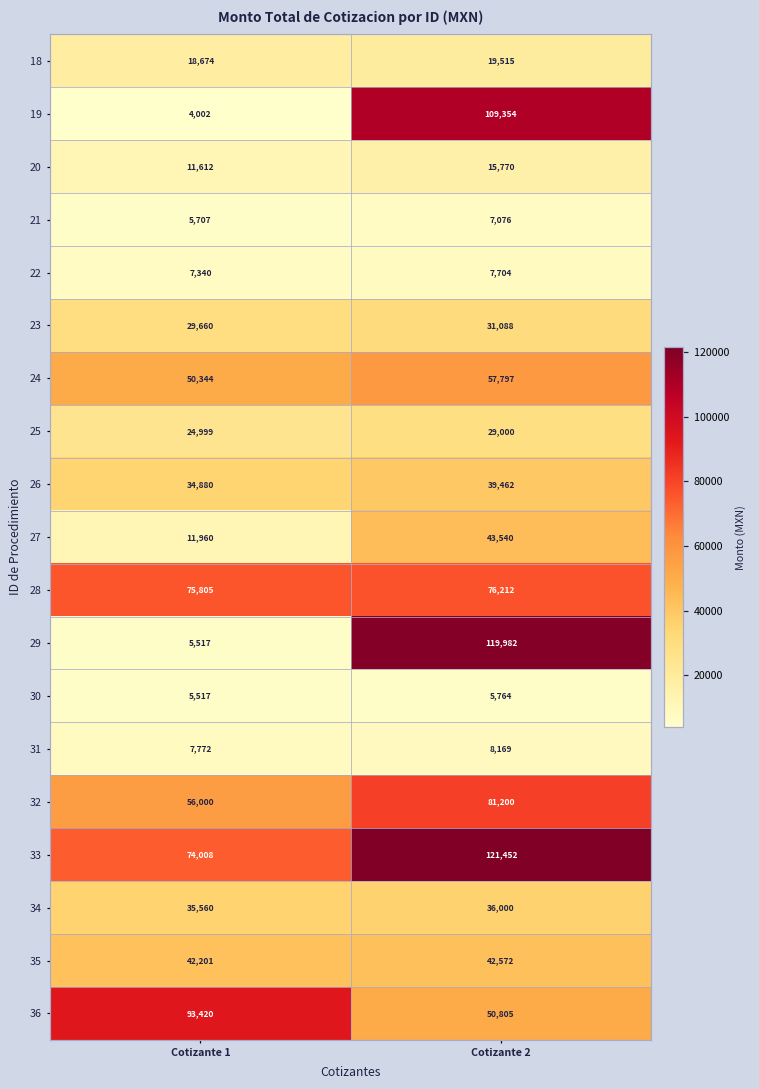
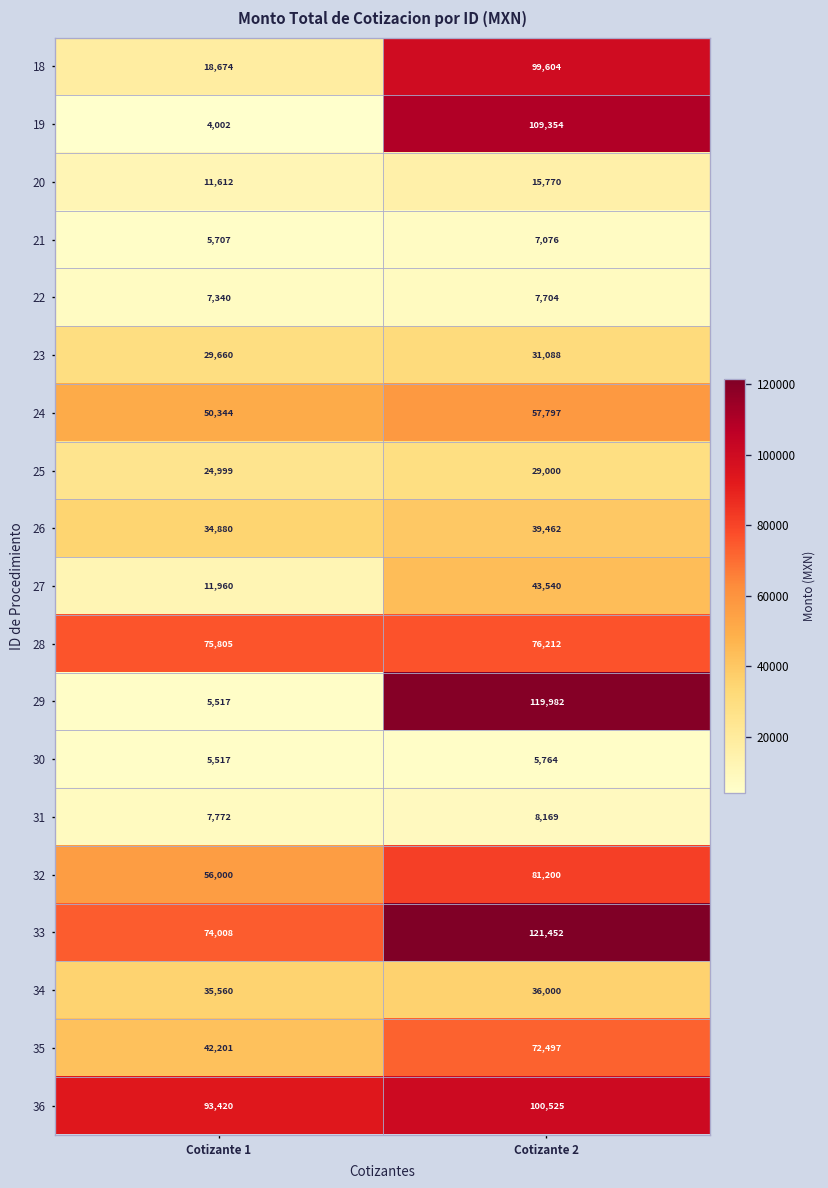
  {
    "18": {
      "Cotizante 1": "18,674",
-     "Cotizante 2": "19,515"
+     "Cotizante 2": "99,604"
    },
    "19": {
      "Cotizante 1": "4,002",
      "Cotizante 2": "109,354"
    },
    "20": {
      "Cotizante 1": "11,612",
      "Cotizante 2": "15,770"
    },
    "21": {
      "Cotizante 1": "5,707",
      "Cotizante 2": "7,076"
    },
    "22": {
      "Cotizante 1": "7,340",
      "Cotizante 2": "7,704"
    },
    "23": {
      "Cotizante 1": "29,660",
      "Cotizante 2": "31,088"
    },
    "24": {
      "Cotizante 1": "50,344",
      "Cotizante 2": "57,797"
    },
    "25": {
      "Cotizante 1": "24,999",
      "Cotizante 2": "29,000"
    },
    "26": {
      "Cotizante 1": "34,880",
      "Cotizante 2": "39,462"
    },
    "27": {
      "Cotizante 1": "11,960",
      "Cotizante 2": "43,540"
    },
    "28": {
      "Cotizante 1": "75,805",
      "Cotizante 2": "76,212"
    },
    "29": {
      "Cotizante 1": "5,517",
      "Cotizante 2": "119,982"
    },
    "30": {
      "Cotizante 1": "5,517",
      "Cotizante 2": "5,764"
    },
    "31": {
      "Cotizante 1": "7,772",
      "Cotizante 2": "8,169"
    },
    "32": {
      "Cotizante 1": "56,000",
      "Cotizante 2": "81,200"
    },
    "33": {
      "Cotizante 1": "74,008",
      "Cotizante 2": "121,452"
    },
    "34": {
      "Cotizante 1": "35,560",
      "Cotizante 2": "36,000"
    },
    "35": {
      "Cotizante 1": "42,201",
-     "Cotizante 2": "42,572"
+     "Cotizante 2": "72,497"
    },
    "36": {
      "Cotizante 1": "93,420",
-     "Cotizante 2": "50,805"
+     "Cotizante 2": "100,525"
    }
  }
